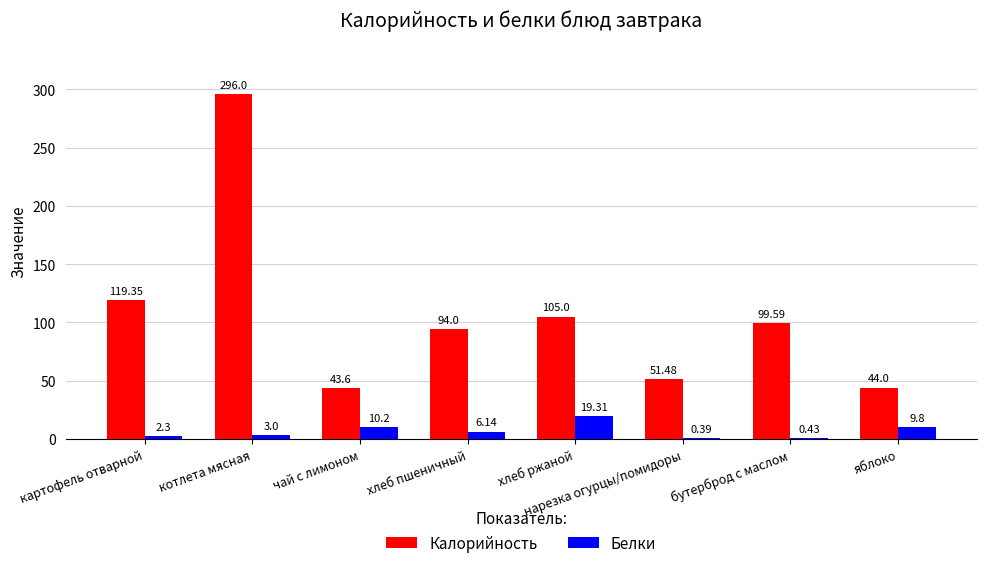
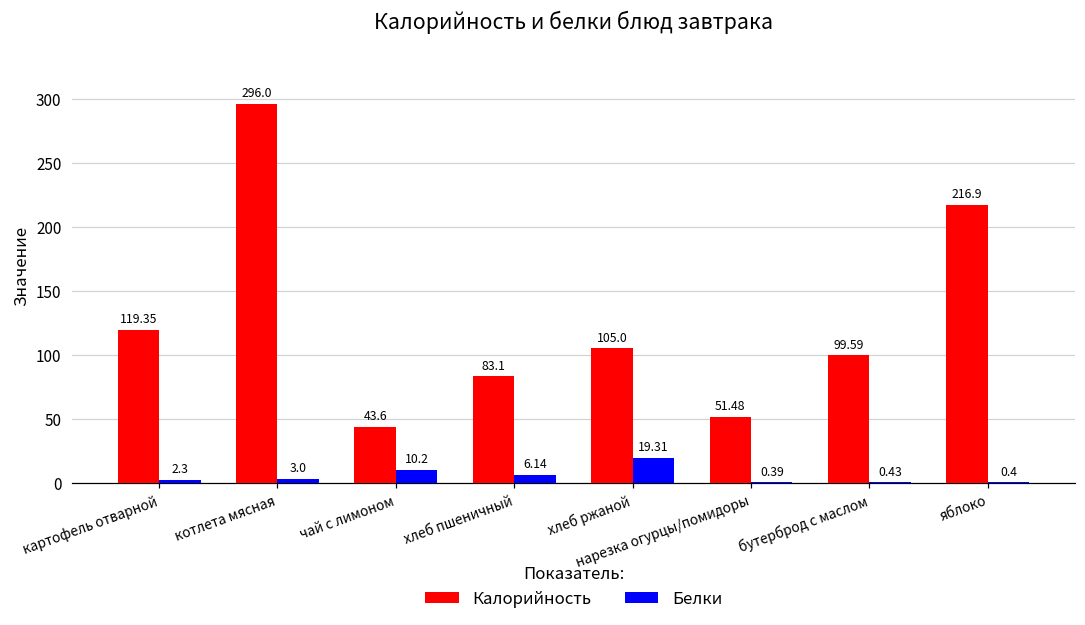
  {
    "Калорийность": {
      "картофель отварной": 119.35,
      "котлета мясная": 296.0,
      "чай с лимоном": 43.6,
-     "хлеб пшеничный": 94.0,
+     "хлеб пшеничный": 83.1,
      "хлеб ржаной": 105.0,
      "нарезка огурцы/помидоры": 51.48,
      "бутерброд с маслом": 99.59,
-     "яблоко": 44.0
+     "яблоко": 216.9
    },
    "Белки": {
      "картофель отварной": 2.3,
      "котлета мясная": 3.0,
      "чай с лимоном": 10.2,
      "хлеб пшеничный": 6.14,
      "хлеб ржаной": 19.31,
      "нарезка огурцы/помидоры": 0.39,
      "бутерброд с маслом": 0.43,
-     "яблоко": 9.8
+     "яблоко": 0.4
    }
  }
